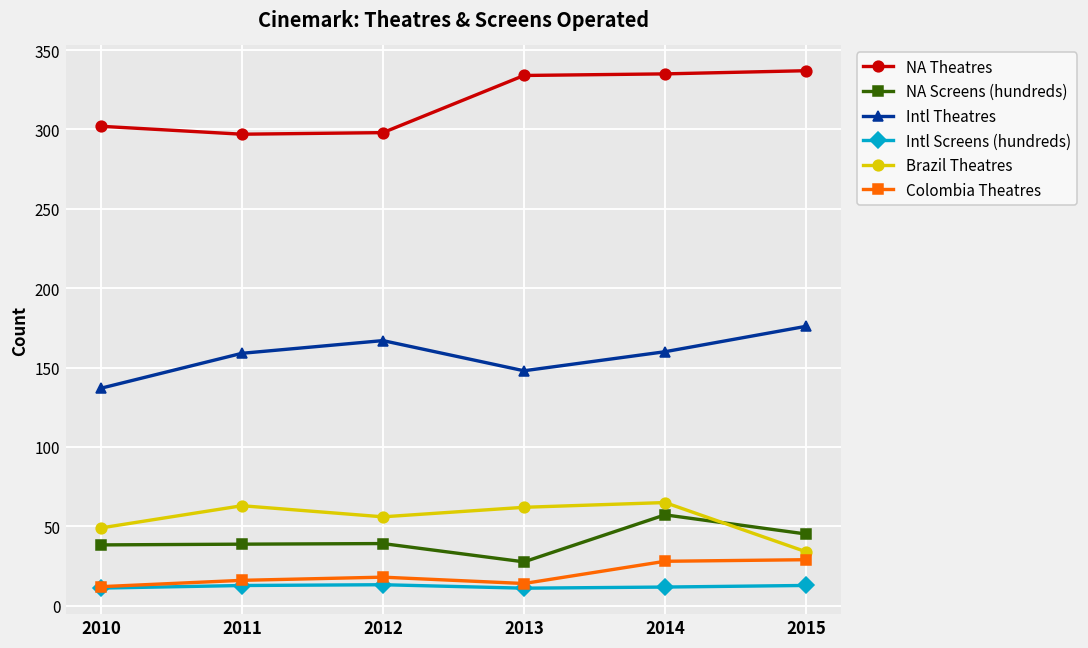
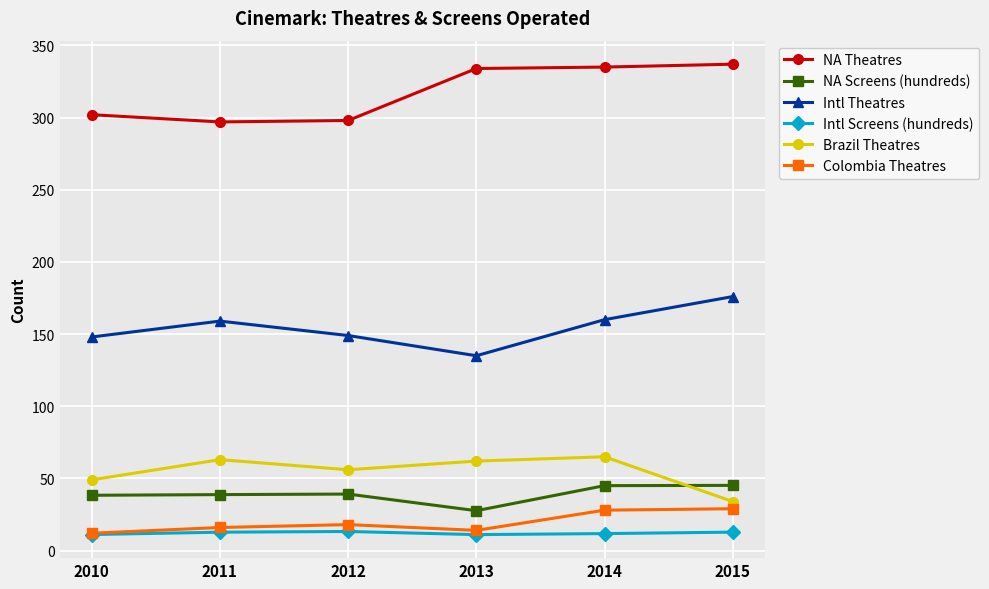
  {
    "NA Theatres": {
      "2010": 302,
      "2011": 297,
      "2012": 298,
      "2013": 334,
      "2014": 335,
      "2015": 337
    },
    "NA Screens (hundreds)": {
      "2010": 38,
      "2011": 39,
      "2012": 39,
      "2013": 28,
-     "2014": 57,
+     "2014": 45,
      "2015": 45
    },
    "Intl Theatres": {
-     "2010": 137,
+     "2010": 148,
      "2011": 159,
-     "2012": 167,
-     "2013": 148,
+     "2012": 149,
+     "2013": 135,
      "2014": 160,
      "2015": 176
    },
    "Intl Screens (hundreds)": {
      "2011": 13,
      "2012": 13,
      "2013": 11,
      "2014": 12,
      "2015": 13
    },
    "Brazil Theatres": {
      "2010": 49,
      "2011": 63,
      "2012": 56,
      "2013": 62,
      "2014": 65,
      "2015": 34
    },
    "Colombia Theatres": {
      "2011": 16,
      "2012": 18,
      "2013": 14,
      "2014": 28,
      "2015": 29
    }
  }
